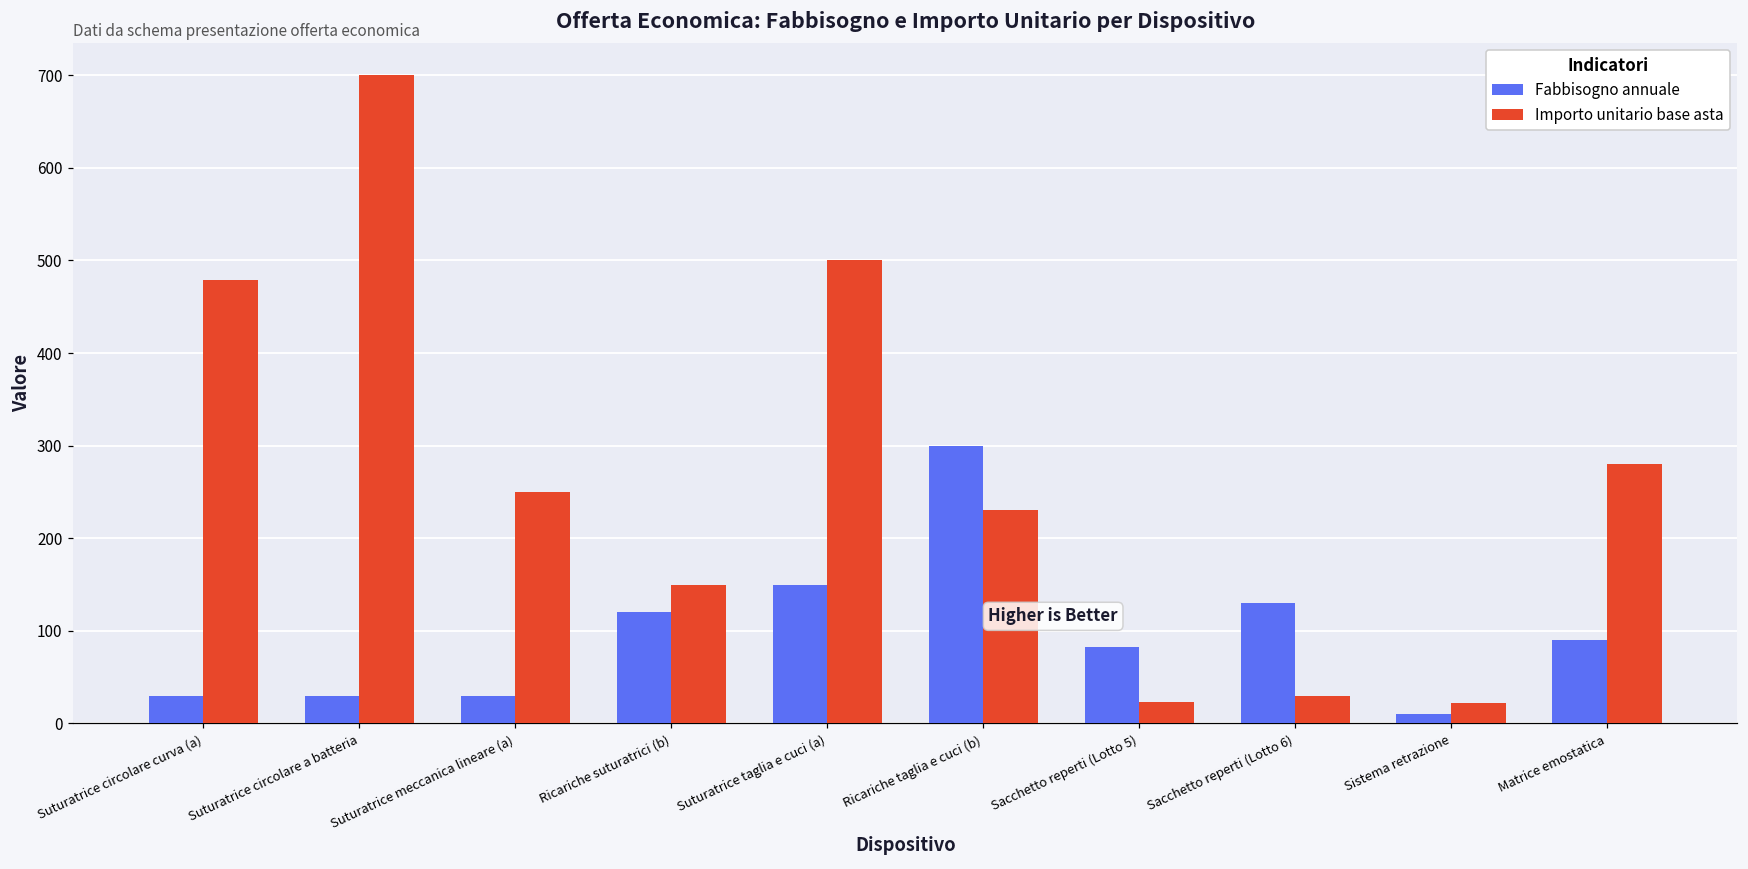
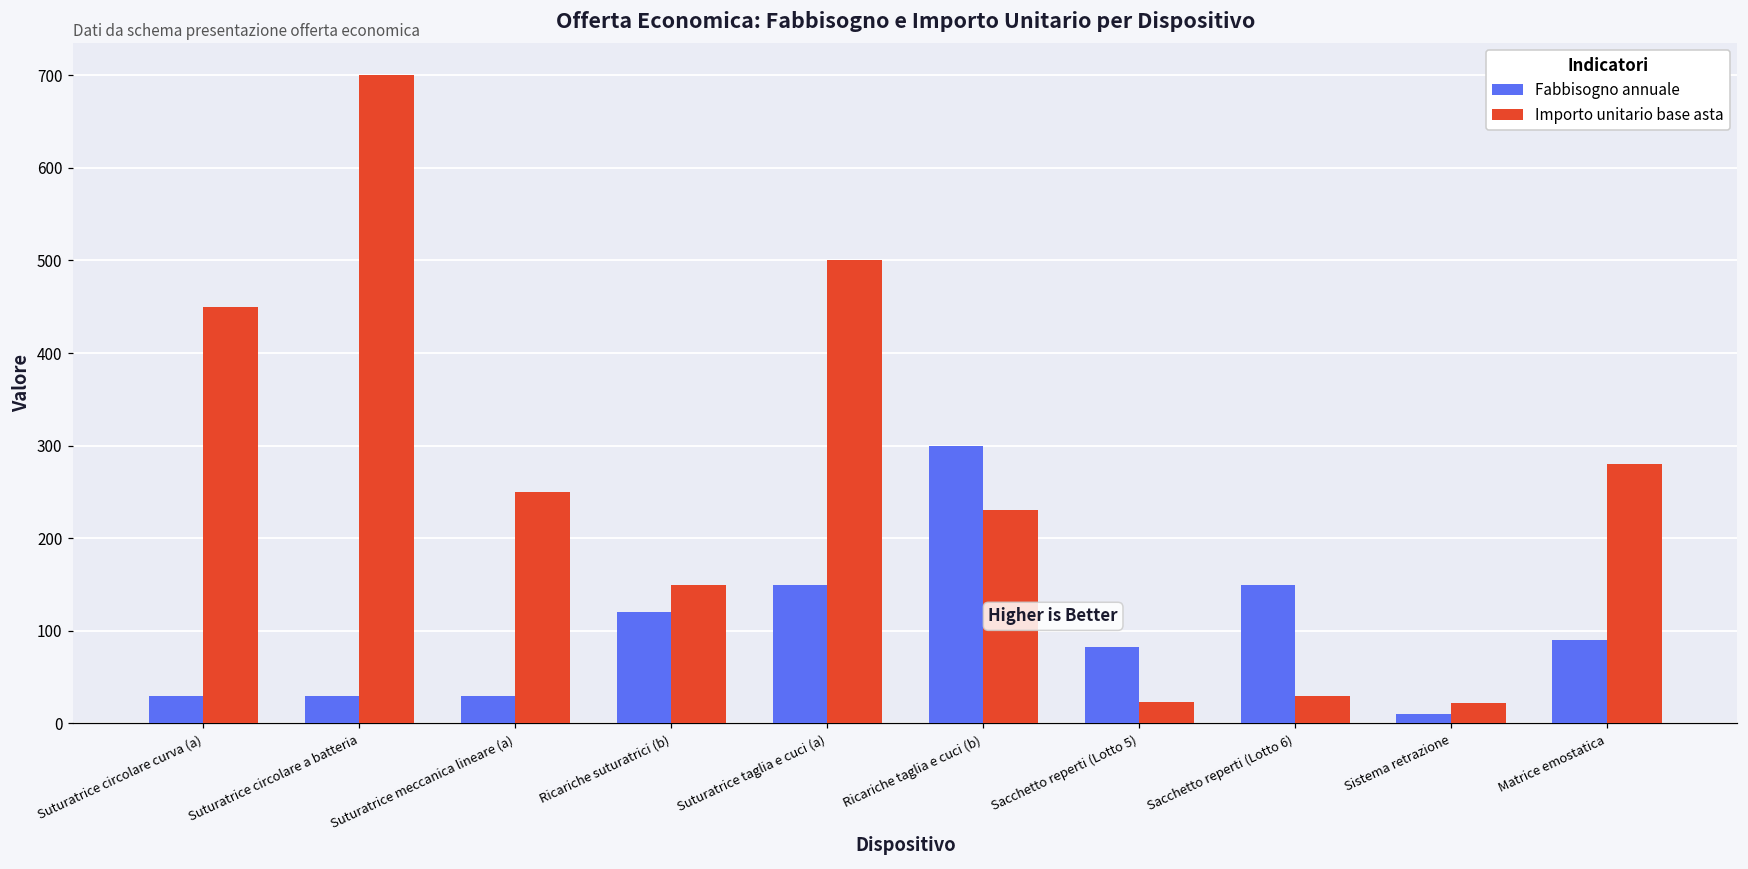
  {
    "Fabbisogno annuale": {
      "Suturatrice circolare curva (a)": 30,
      "Suturatrice circolare a batteria": 30,
      "Suturatrice meccanica lineare (a)": 30,
      "Ricariche suturatrici (b)": 120,
      "Suturatrice taglia e cuci (a)": 150,
      "Ricariche taglia e cuci (b)": 300,
      "Sacchetto reperti (Lotto 5)": 80,
-     "Sacchetto reperti (Lotto 6)": 130,
+     "Sacchetto reperti (Lotto 6)": 150,
      "Sistema retrazione": 10,
      "Matrice emostatica": 90
    },
    "Importo unitario base asta": {
-     "Suturatrice circolare curva (a)": 480,
+     "Suturatrice circolare curva (a)": 450,
      "Suturatrice circolare a batteria": 700,
      "Suturatrice meccanica lineare (a)": 250,
      "Ricariche suturatrici (b)": 150,
      "Suturatrice taglia e cuci (a)": 500,
      "Ricariche taglia e cuci (b)": 230,
      "Sacchetto reperti (Lotto 5)": 20,
      "Sacchetto reperti (Lotto 6)": 30,
      "Sistema retrazione": 20,
      "Matrice emostatica": 280
    }
  }
